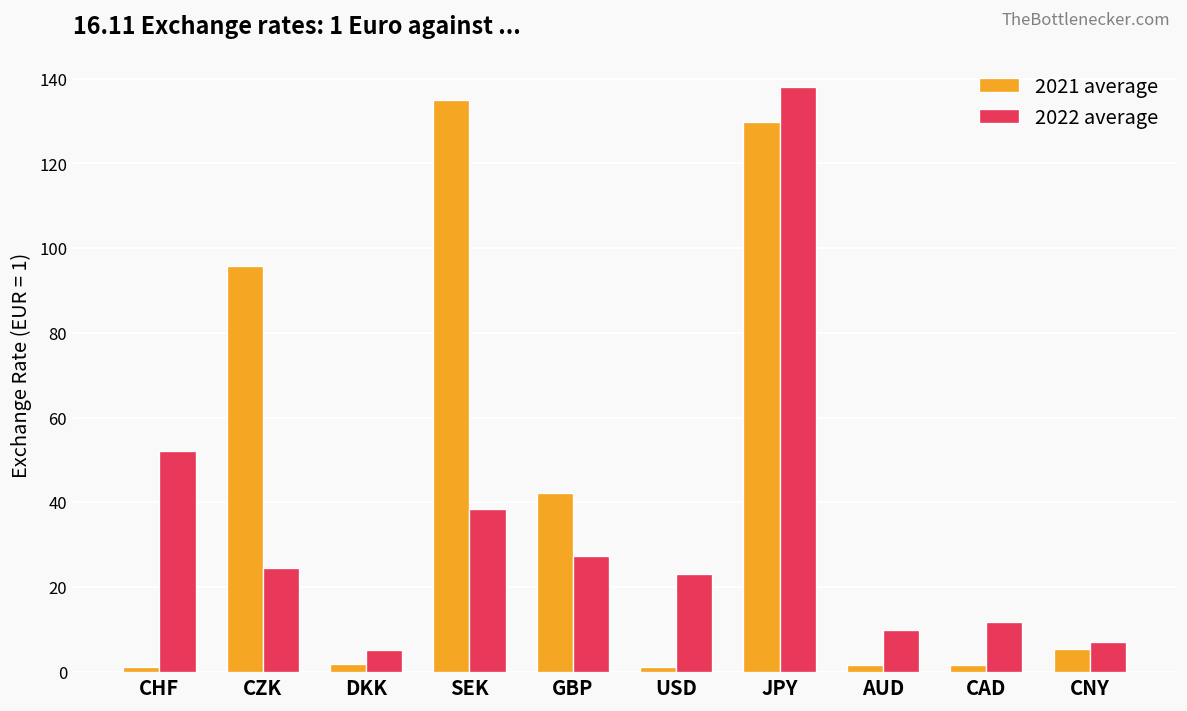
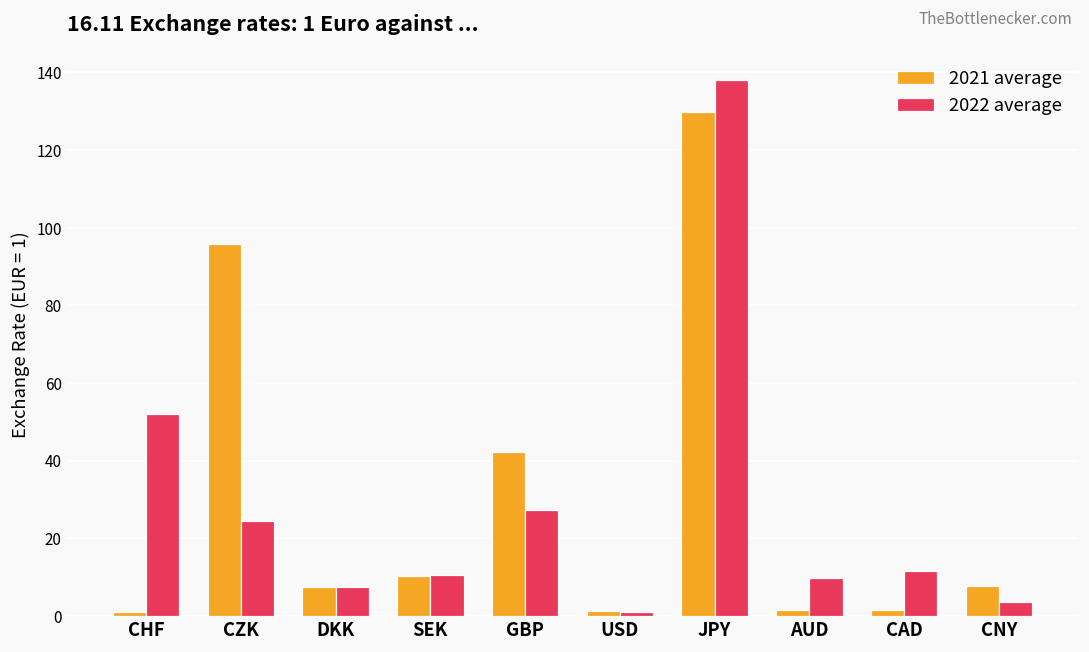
  {
    "2021 average": {
      "CHF": 1,
      "CZK": 96,
-     "DKK": 2,
-     "SEK": 135,
+     "DKK": 7,
+     "SEK": 10,
      "GBP": 42,
      "USD": 1,
      "JPY": 130,
      "AUD": 2,
      "CAD": 1,
-     "CNY": 5
+     "CNY": 8
    },
    "2022 average": {
      "CHF": 52,
      "CZK": 25,
-     "DKK": 5,
-     "SEK": 39,
+     "DKK": 7,
+     "SEK": 11,
      "GBP": 27,
-     "USD": 23,
+     "USD": 1,
      "JPY": 138,
      "AUD": 10,
      "CAD": 12,
-     "CNY": 7
+     "CNY": 4
    }
  }
